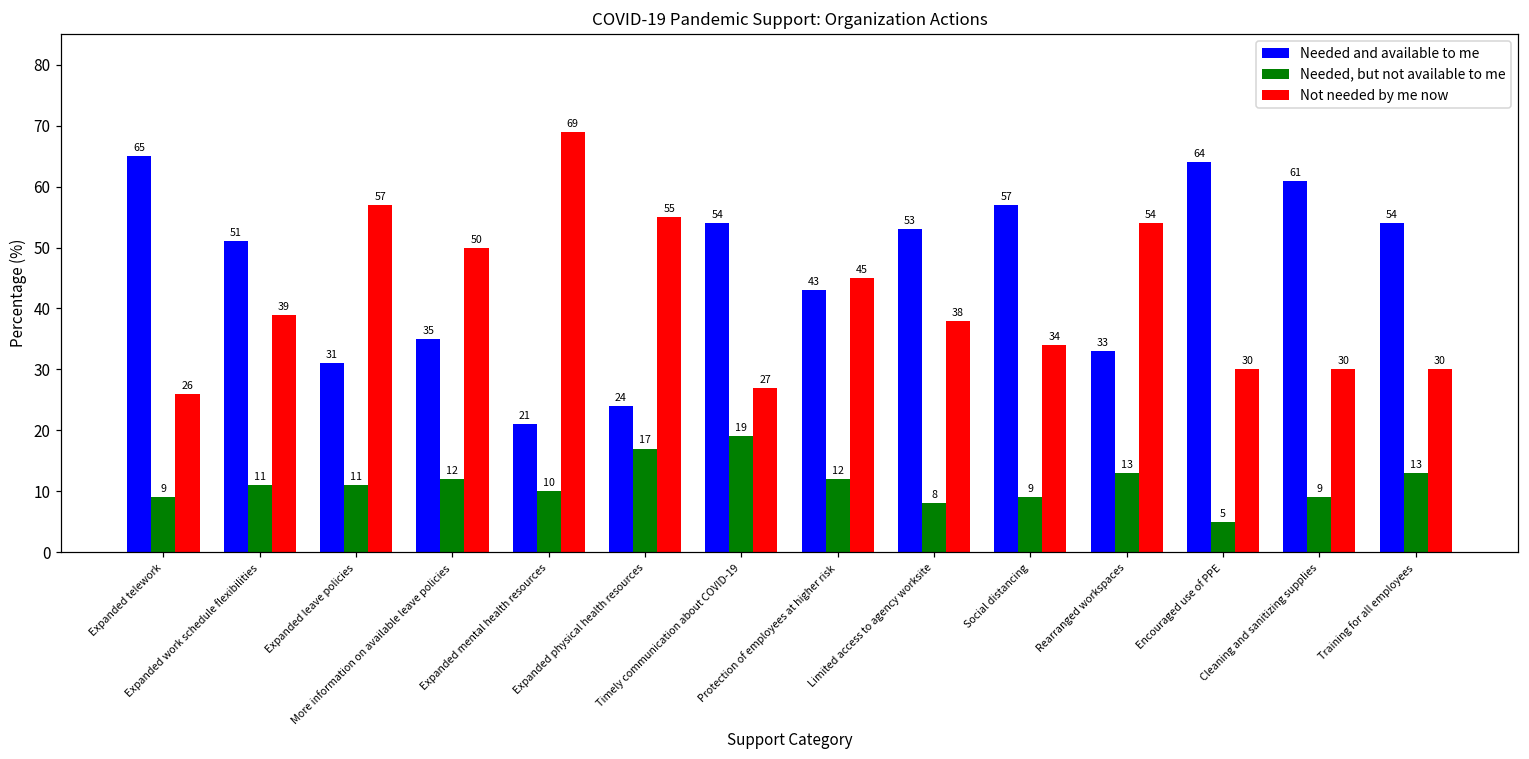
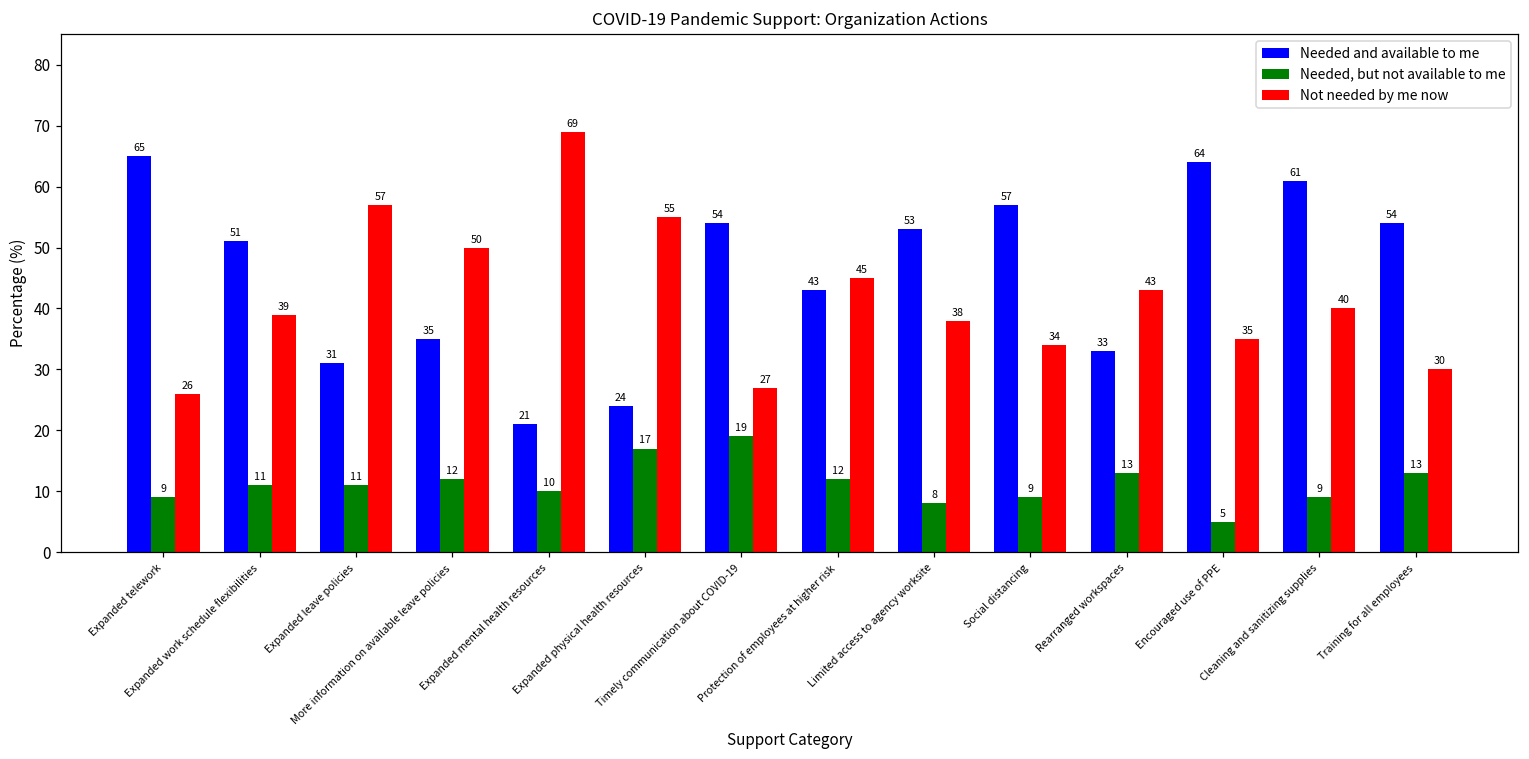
  {
    "Needed and available to me": {
      "Expanded telework": 65,
      "Expanded work schedule flexibilities": 51,
      "Expanded leave policies": 31,
      "More information on available leave policies": 35,
      "Expanded mental health resources": 21,
      "Expanded physical health resources": 24,
      "Timely communication about COVID-19": 54,
      "Protection of employees at higher risk": 43,
      "Limited access to agency worksite": 53,
      "Social distancing": 57,
      "Rearranged workspaces": 33,
      "Encouraged use of PPE": 64,
      "Cleaning and sanitizing supplies": 61,
      "Training for all employees": 54
    },
    "Needed, but not available to me": {
      "Expanded telework": 9,
      "Expanded work schedule flexibilities": 11,
      "Expanded leave policies": 11,
      "More information on available leave policies": 12,
      "Expanded mental health resources": 10,
      "Expanded physical health resources": 17,
      "Timely communication about COVID-19": 19,
      "Protection of employees at higher risk": 12,
      "Limited access to agency worksite": 8,
      "Social distancing": 9,
      "Rearranged workspaces": 13,
      "Encouraged use of PPE": 5,
      "Cleaning and sanitizing supplies": 9,
      "Training for all employees": 13
    },
    "Not needed by me now": {
      "Expanded telework": 26,
      "Expanded work schedule flexibilities": 39,
      "Expanded leave policies": 57,
      "More information on available leave policies": 50,
      "Expanded mental health resources": 69,
      "Expanded physical health resources": 55,
      "Timely communication about COVID-19": 27,
      "Protection of employees at higher risk": 45,
      "Limited access to agency worksite": 38,
      "Social distancing": 34,
-     "Rearranged workspaces": 54,
-     "Encouraged use of PPE": 30,
-     "Cleaning and sanitizing supplies": 30,
+     "Rearranged workspaces": 43,
+     "Encouraged use of PPE": 35,
+     "Cleaning and sanitizing supplies": 40,
      "Training for all employees": 30
    }
  }
